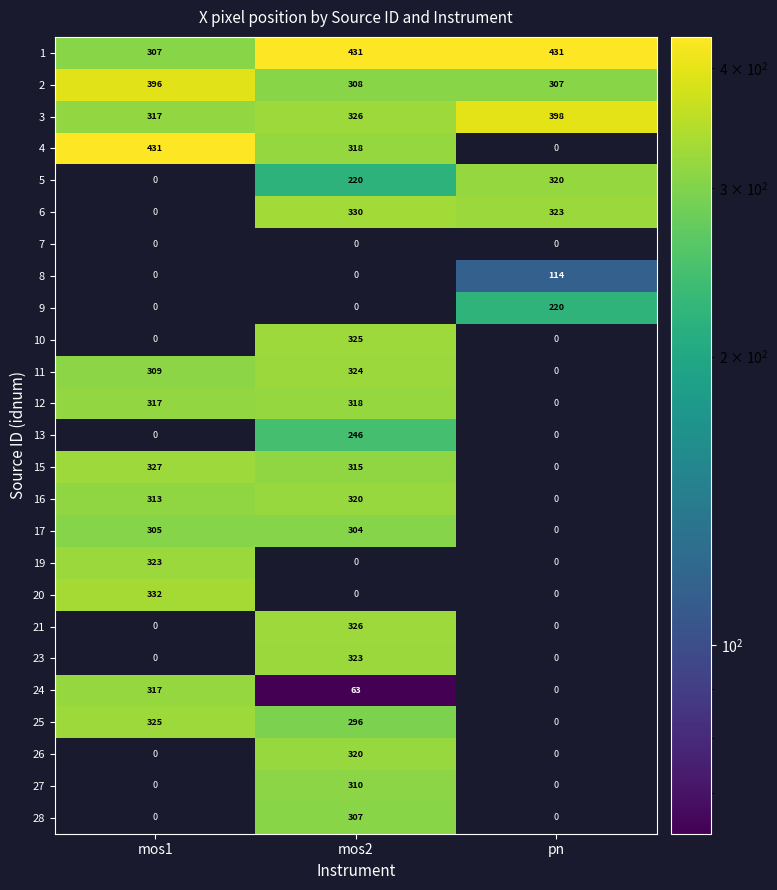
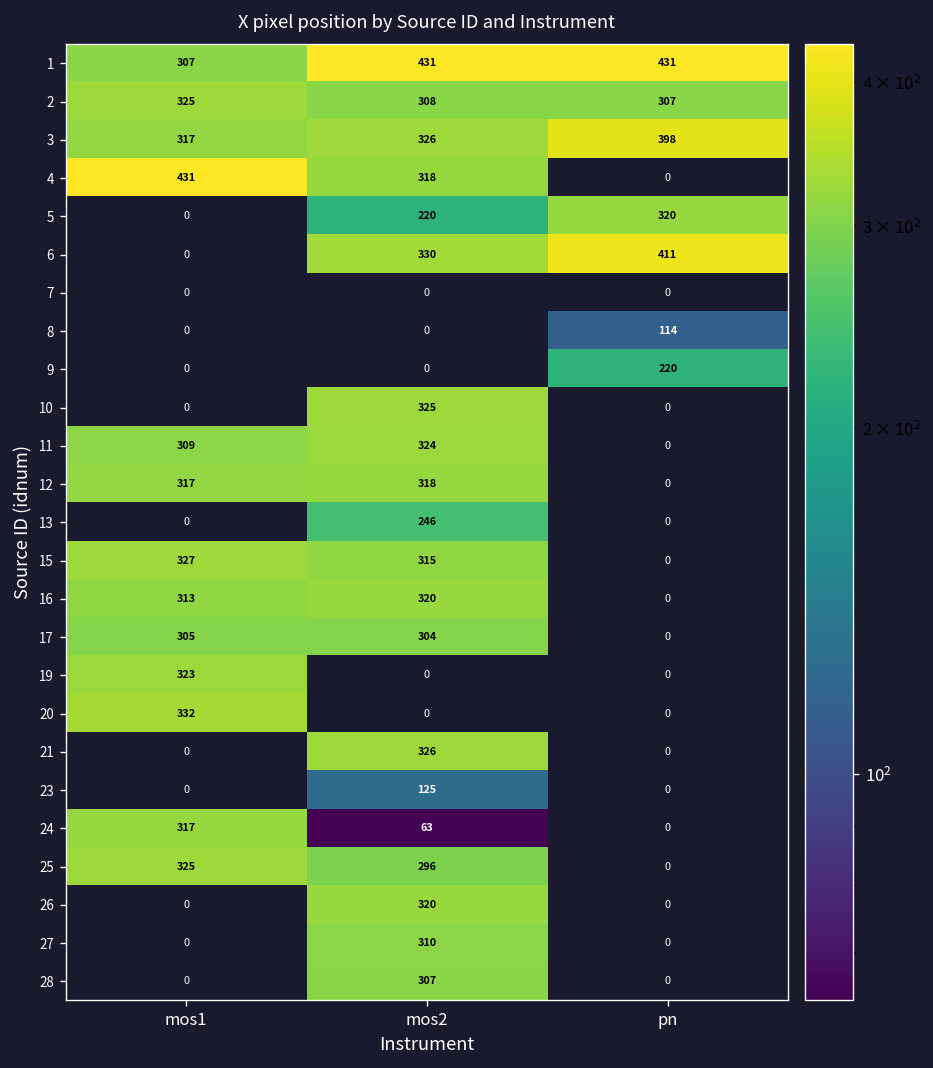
  {
    "1": {
      "mos1": 307,
      "mos2": 431,
      "pn": 431
    },
    "2": {
-     "mos1": 396,
+     "mos1": 325,
      "mos2": 308,
      "pn": 307
    },
    "3": {
      "mos1": 317,
      "mos2": 326,
      "pn": 398
    },
    "4": {
      "mos1": 431,
      "mos2": 318,
      "pn": 0
    },
    "5": {
      "mos1": 0,
      "mos2": 220,
      "pn": 320
    },
    "6": {
      "mos1": 0,
      "mos2": 330,
-     "pn": 323
+     "pn": 411
    },
    "7": {
      "mos1": 0,
      "mos2": 0,
      "pn": 0
    },
    "8": {
      "mos1": 0,
      "mos2": 0,
      "pn": 114
    },
    "9": {
      "mos1": 0,
      "mos2": 0,
      "pn": 220
    },
    "10": {
      "mos1": 0,
      "mos2": 325,
      "pn": 0
    },
    "11": {
      "mos1": 309,
      "mos2": 324,
      "pn": 0
    },
    "12": {
      "mos1": 317,
      "mos2": 318,
      "pn": 0
    },
    "13": {
      "mos1": 0,
      "mos2": 246,
      "pn": 0
    },
    "15": {
      "mos1": 327,
      "mos2": 315,
      "pn": 0
    },
    "16": {
      "mos1": 313,
      "mos2": 320,
      "pn": 0
    },
    "17": {
      "mos1": 305,
      "mos2": 304,
      "pn": 0
    },
    "19": {
      "mos1": 323,
      "mos2": 0,
      "pn": 0
    },
    "20": {
      "mos1": 332,
      "mos2": 0,
      "pn": 0
    },
    "21": {
      "mos1": 0,
      "mos2": 326,
      "pn": 0
    },
    "23": {
      "mos1": 0,
-     "mos2": 323,
+     "mos2": 125,
      "pn": 0
    },
    "24": {
      "mos1": 317,
      "mos2": 63,
      "pn": 0
    },
    "25": {
      "mos1": 325,
      "mos2": 296,
      "pn": 0
    },
    "26": {
      "mos1": 0,
      "mos2": 320,
      "pn": 0
    },
    "27": {
      "mos1": 0,
      "mos2": 310,
      "pn": 0
    },
    "28": {
      "mos1": 0,
      "mos2": 307,
      "pn": 0
    }
  }
